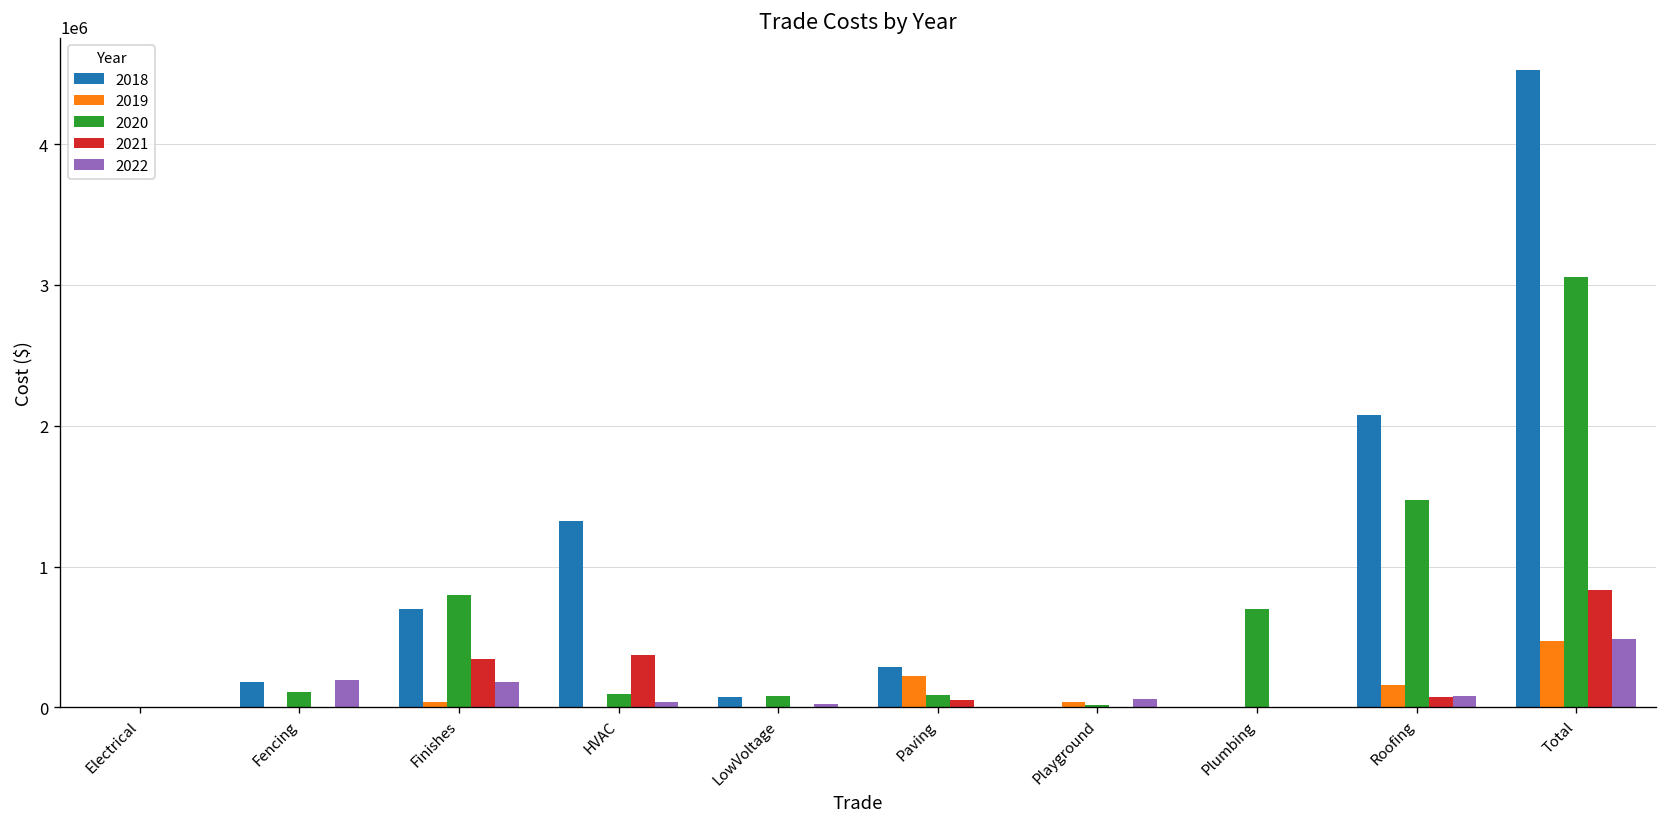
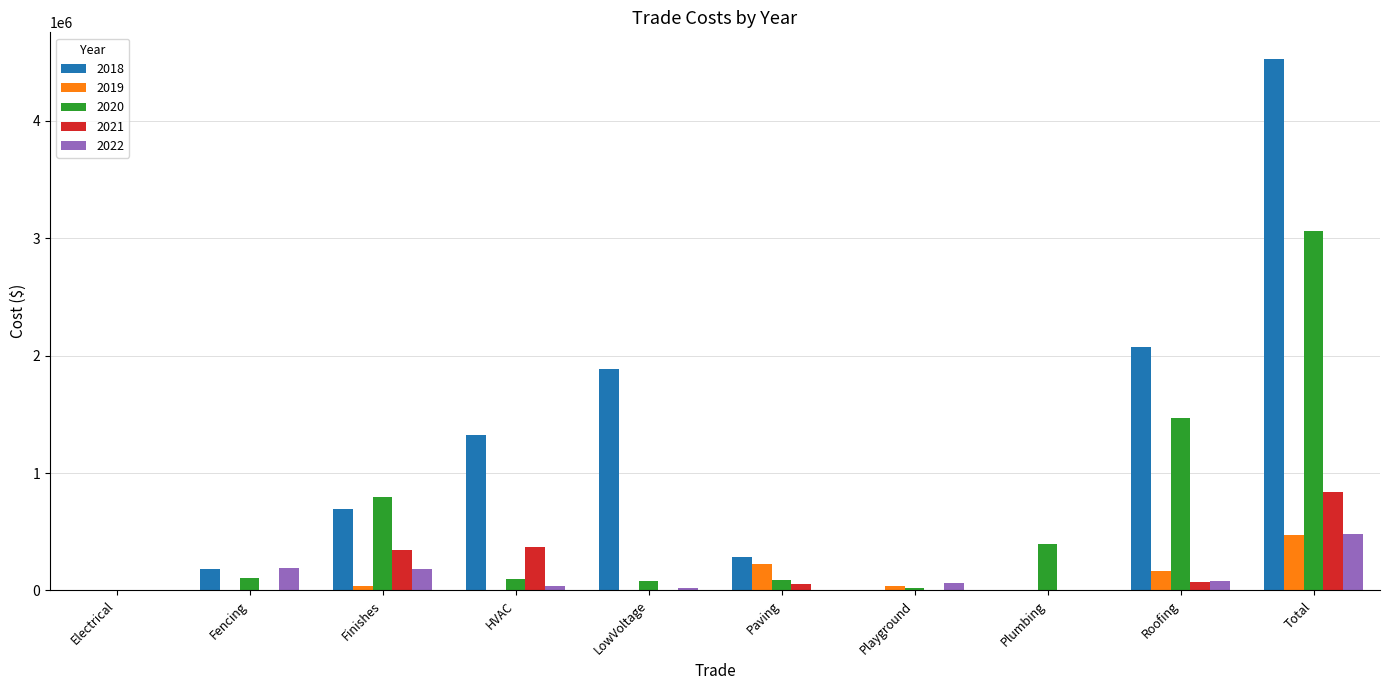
  {
    "2018": {
      "Electrical": 0,
      "Fencing": 180000,
      "Finishes": 700000,
      "HVAC": 1320000,
-     "LowVoltage": 80000,
+     "LowVoltage": 1890000,
      "Paving": 280000,
      "Playground": 0,
      "Plumbing": 0,
      "Roofing": 2080000,
      "Total": 4530000
    },
    "2019": {
      "Electrical": 0,
      "Fencing": 0,
      "Finishes": 40000,
      "LowVoltage": 0,
      "Paving": 220000,
      "Playground": 40000,
      "Plumbing": 0,
      "Roofing": 160000,
      "Total": 470000
    },
    "2020": {
      "Electrical": 0,
      "Fencing": 110000,
      "Finishes": 800000,
      "HVAC": 100000,
      "LowVoltage": 80000,
      "Paving": 90000,
-     "Plumbing": 700000,
+     "Plumbing": 400000,
      "Roofing": 1470000,
      "Total": 3060000
    },
    "2021": {
      "Electrical": 0,
      "Fencing": 0,
      "Finishes": 340000,
      "HVAC": 370000,
      "LowVoltage": 0,
      "Paving": 50000,
      "Playground": 0,
      "Plumbing": 0,
      "Roofing": 70000,
      "Total": 840000
    },
    "2022": {
      "Electrical": 0,
      "Fencing": 190000,
      "Finishes": 180000,
      "HVAC": 40000,
      "LowVoltage": 20000,
      "Playground": 60000,
      "Plumbing": 0,
      "Roofing": 80000,
      "Total": 480000
    }
  }
